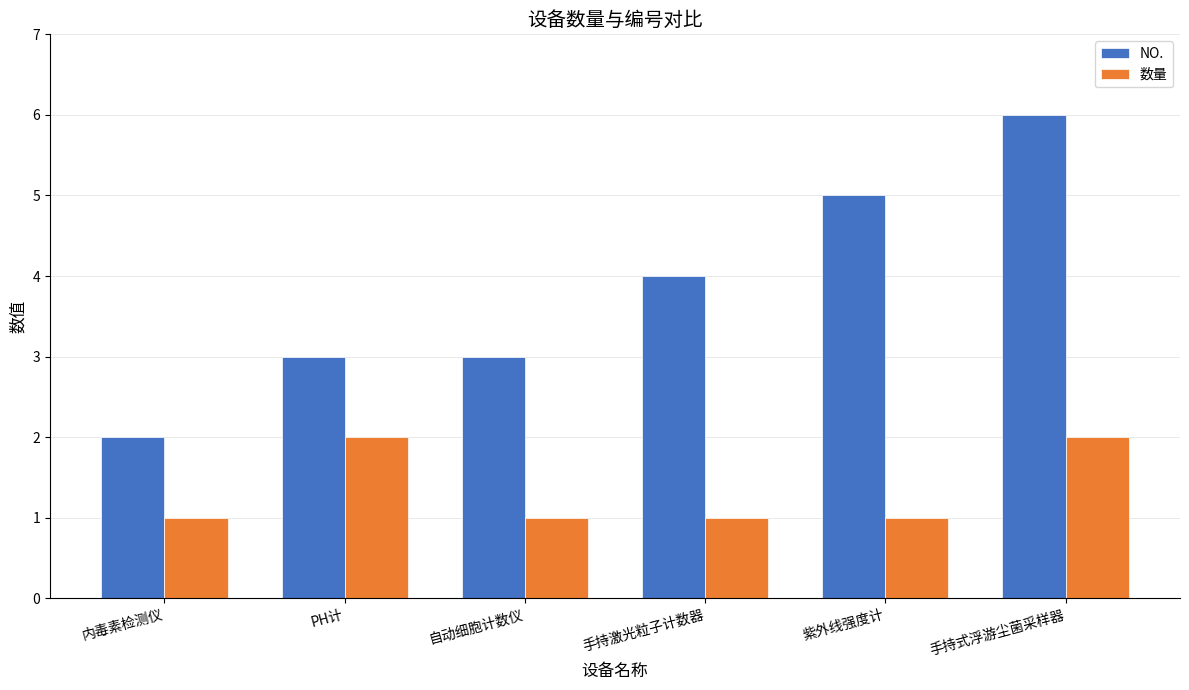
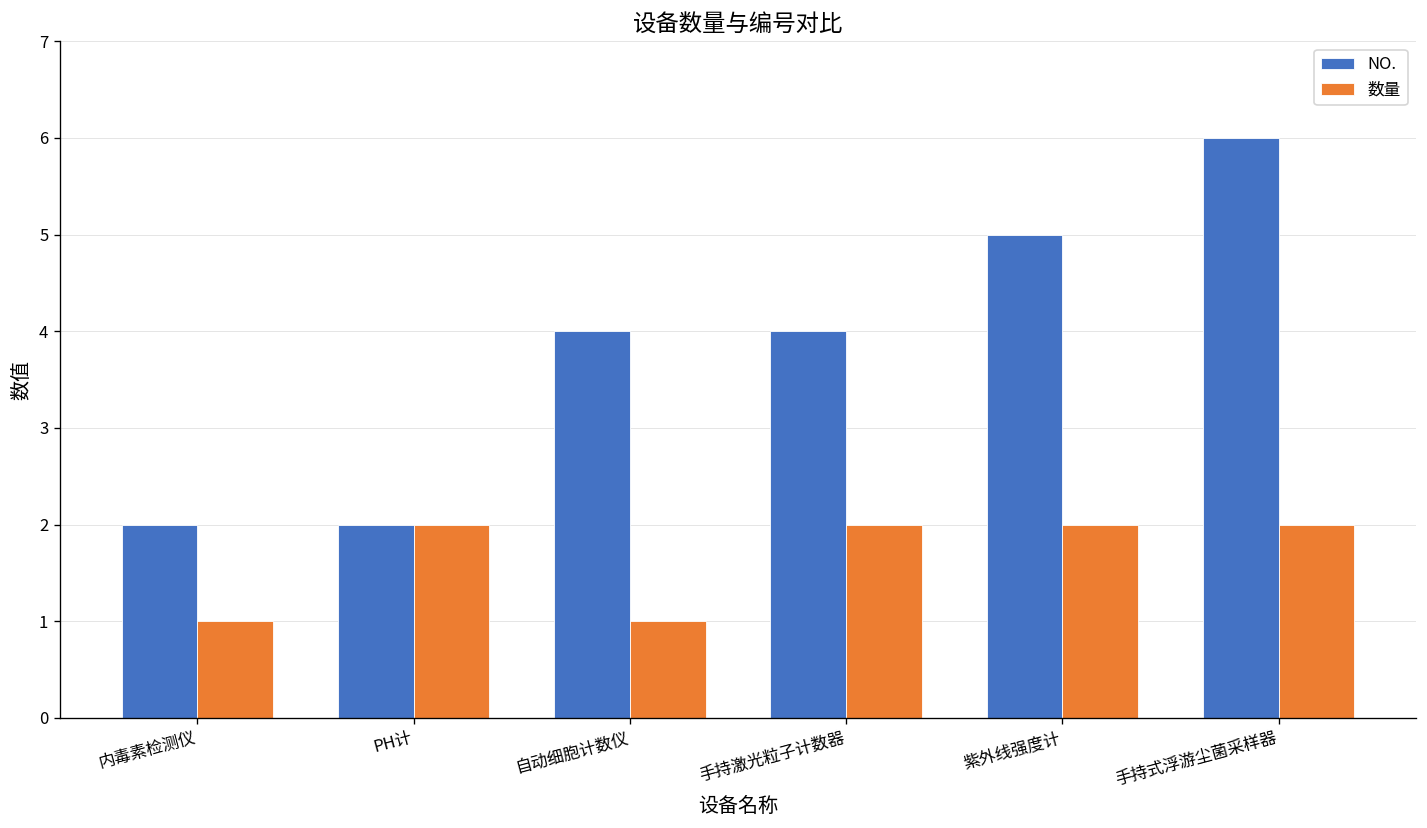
  {
    "NO.": {
      "内毒素检测仪": 2,
-     "PH计": 3,
-     "自动细胞计数仪": 3,
+     "PH计": 2,
+     "自动细胞计数仪": 4,
      "手持激光粒子计数器": 4,
      "紫外线强度计": 5,
      "手持式浮游尘菌采样器": 6
    },
    "数量": {
      "内毒素检测仪": 1,
      "PH计": 2,
      "自动细胞计数仪": 1,
-     "手持激光粒子计数器": 1,
-     "紫外线强度计": 1,
+     "手持激光粒子计数器": 2,
+     "紫外线强度计": 2,
      "手持式浮游尘菌采样器": 2
    }
  }
